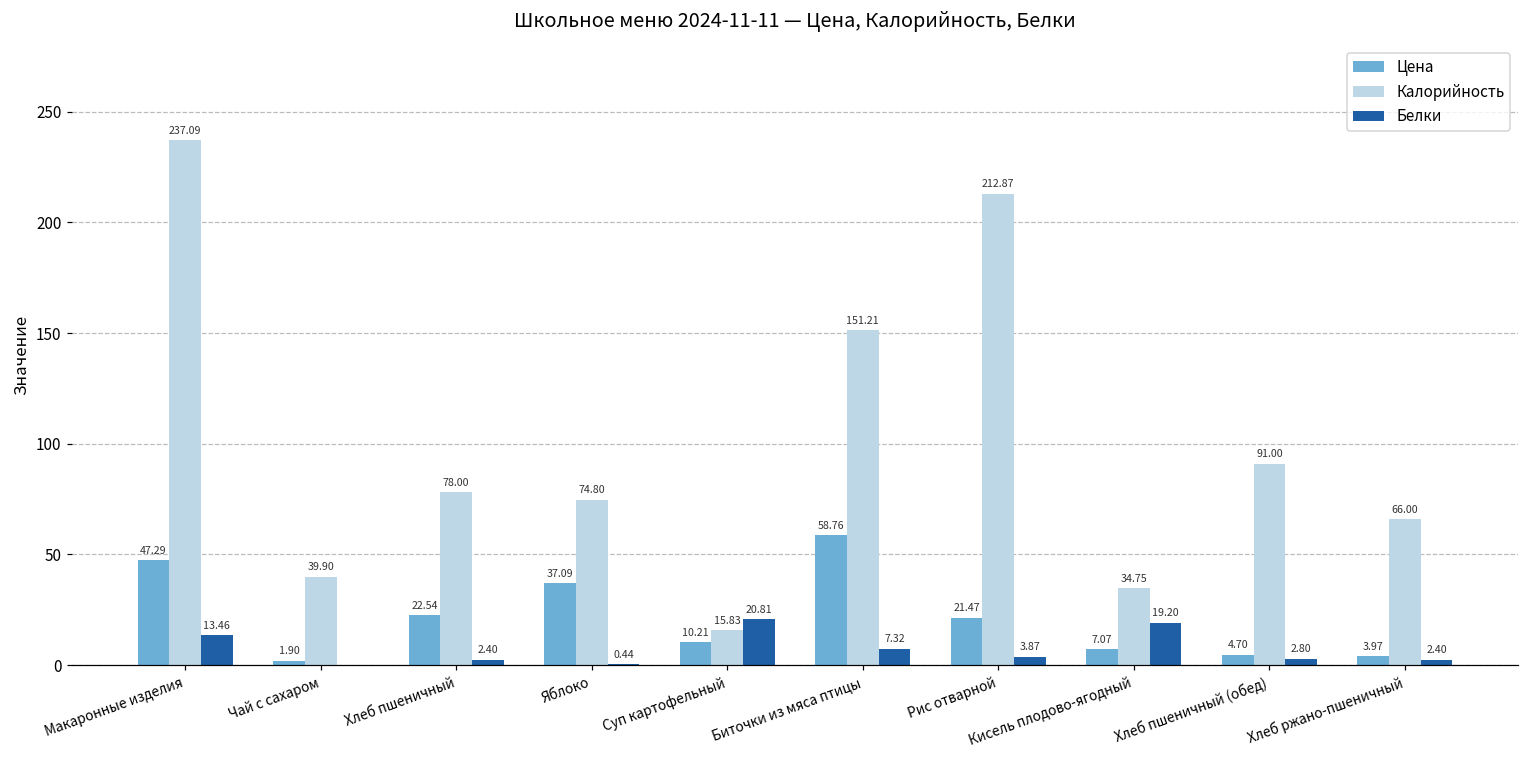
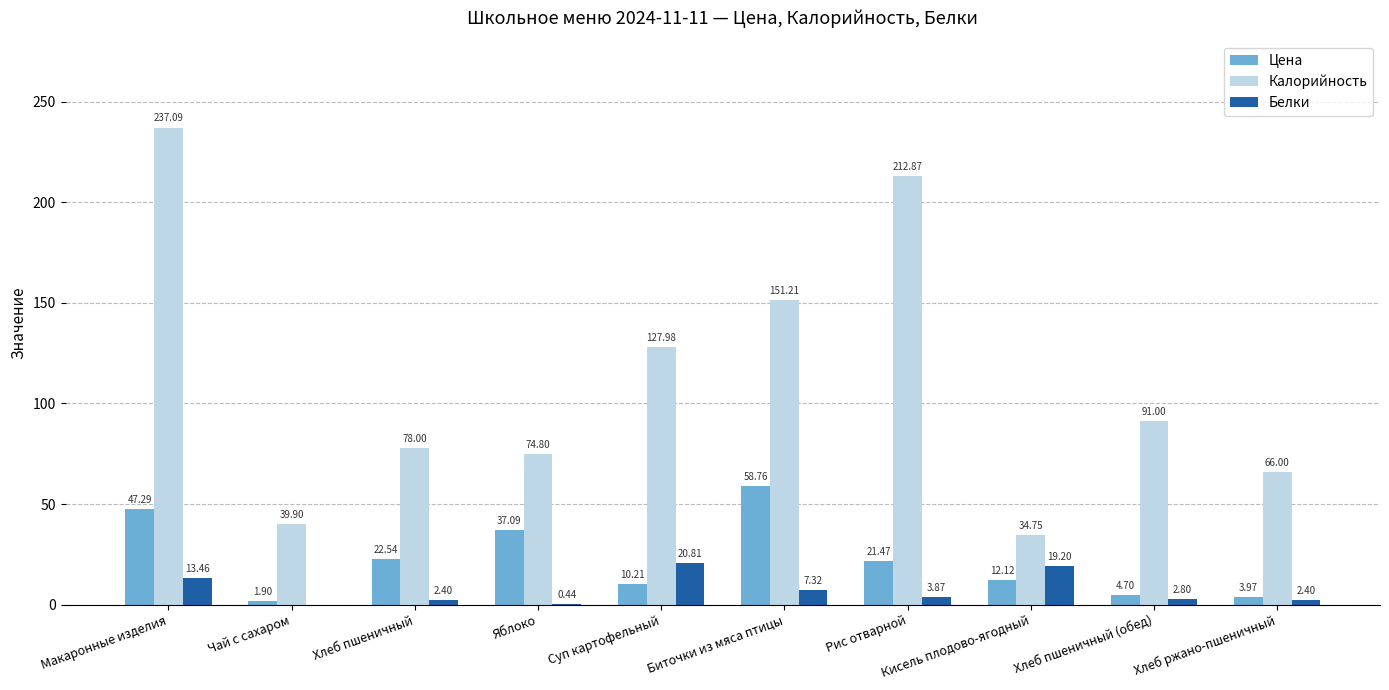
  {
    "Цена": {
      "Макаронные изделия": 47.29,
      "Чай с сахаром": 1.90,
      "Хлеб пшеничный": 22.54,
      "Яблоко": 37.09,
      "Суп картофельный": 10.21,
      "Биточки из мяса птицы": 58.76,
      "Рис отварной": 21.47,
-     "Кисель плодово-ягодный": 7.07,
+     "Кисель плодово-ягодный": 12.12,
      "Хлеб пшеничный (обед)": 4.70,
      "Хлеб ржано-пшеничный": 3.97
    },
    "Калорийность": {
      "Макаронные изделия": 237.09,
      "Чай с сахаром": 39.90,
      "Хлеб пшеничный": 78.00,
      "Яблоко": 74.80,
-     "Суп картофельный": 15.83,
+     "Суп картофельный": 127.98,
      "Биточки из мяса птицы": 151.21,
      "Рис отварной": 212.87,
      "Кисель плодово-ягодный": 34.75,
      "Хлеб пшеничный (обед)": 91.00,
      "Хлеб ржано-пшеничный": 66.00
    },
    "Белки": {
      "Макаронные изделия": 13.46,
      "Хлеб пшеничный": 2.40,
      "Яблоко": 0.44,
      "Суп картофельный": 20.81,
      "Биточки из мяса птицы": 7.32,
      "Рис отварной": 3.87,
      "Кисель плодово-ягодный": 19.20,
      "Хлеб пшеничный (обед)": 2.80,
      "Хлеб ржано-пшеничный": 2.40
    }
  }
